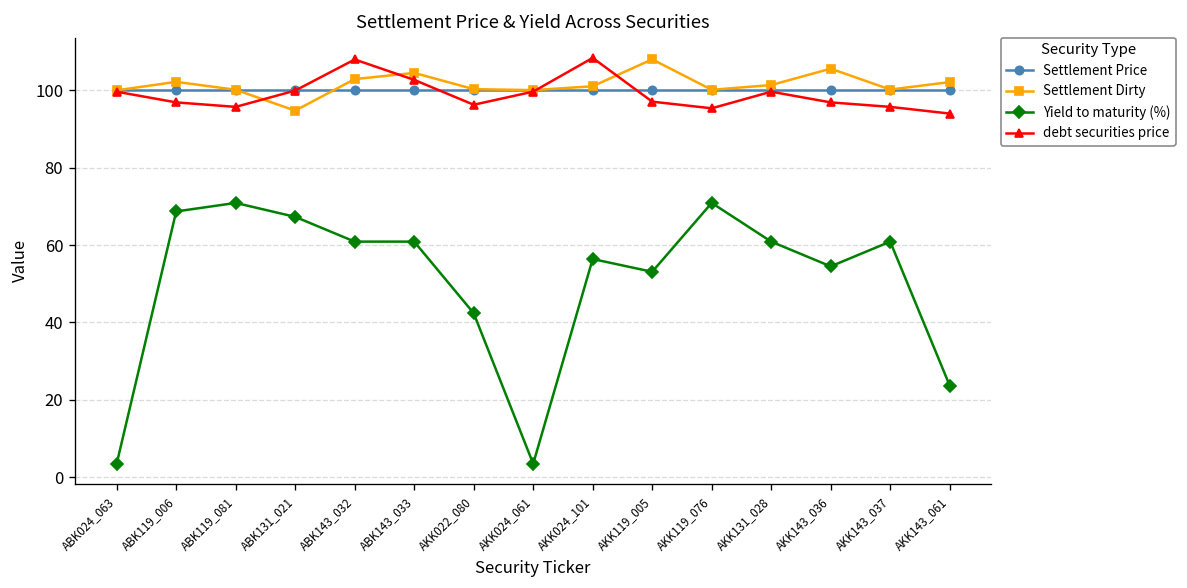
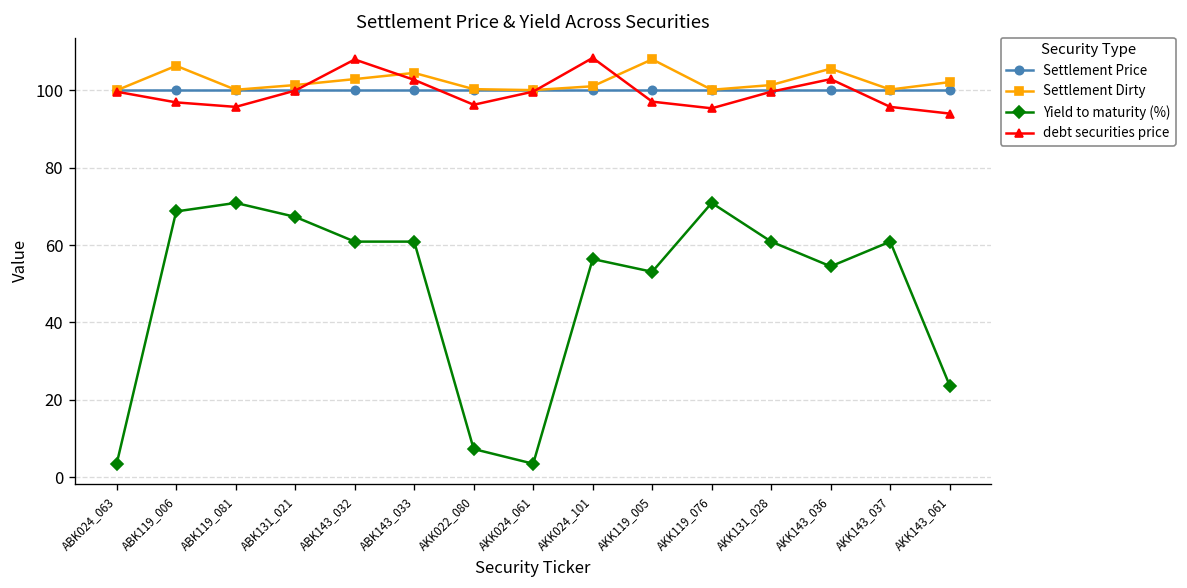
  {
    "Settlement Price": {
      "ABK119_006": 100,
      "ABK143_032": 100,
      "ABK143_033": 100,
      "AKK024_101": 100,
      "AKK119_005": 100,
      "AKK143_036": 100,
      "AKK143_061": 100
    },
    "Settlement Dirty": {
-     "ABK119_006": 102,
-     "ABK131_021": 95,
+     "ABK119_006": 106,
+     "ABK131_021": 101,
      "ABK143_032": 103,
      "ABK143_033": 105,
      "AKK024_101": 101,
      "AKK119_005": 108,
      "AKK131_028": 101,
      "AKK143_036": 106,
      "AKK143_061": 102
    },
    "Yield to maturity (%)": {
      "ABK024_063": 4,
      "ABK119_006": 69,
      "ABK119_081": 71,
      "ABK131_021": 67,
      "ABK143_032": 61,
      "ABK143_033": 61,
-     "AKK022_080": 42,
+     "AKK022_080": 7,
      "AKK024_061": 4,
      "AKK024_101": 56,
      "AKK119_005": 53,
      "AKK119_076": 71,
      "AKK131_028": 61,
      "AKK143_036": 55,
      "AKK143_037": 61,
      "AKK143_061": 24
    },
    "debt securities price": {
      "ABK119_006": 97,
      "ABK119_081": 96,
      "ABK143_032": 108,
      "ABK143_033": 103,
      "AKK022_080": 96,
      "AKK024_101": 108,
      "AKK119_005": 97,
      "AKK119_076": 95,
-     "AKK143_036": 97,
+     "AKK143_036": 103,
      "AKK143_037": 96,
      "AKK143_061": 94
    }
  }
